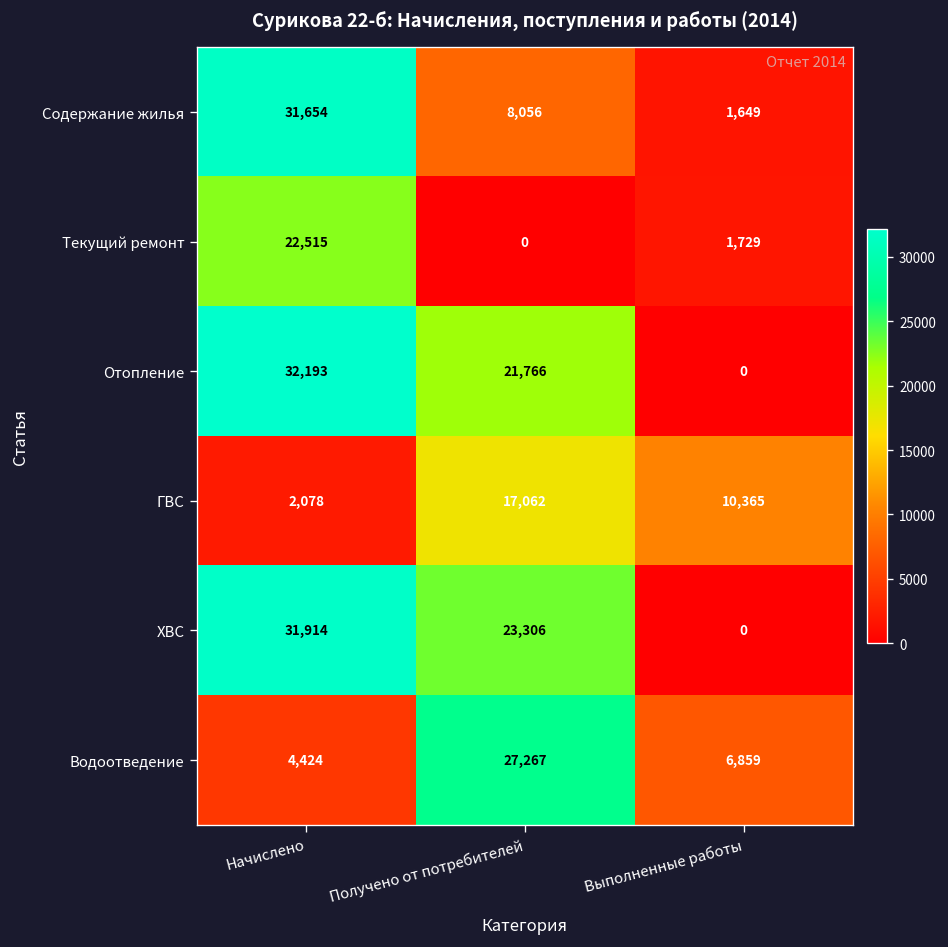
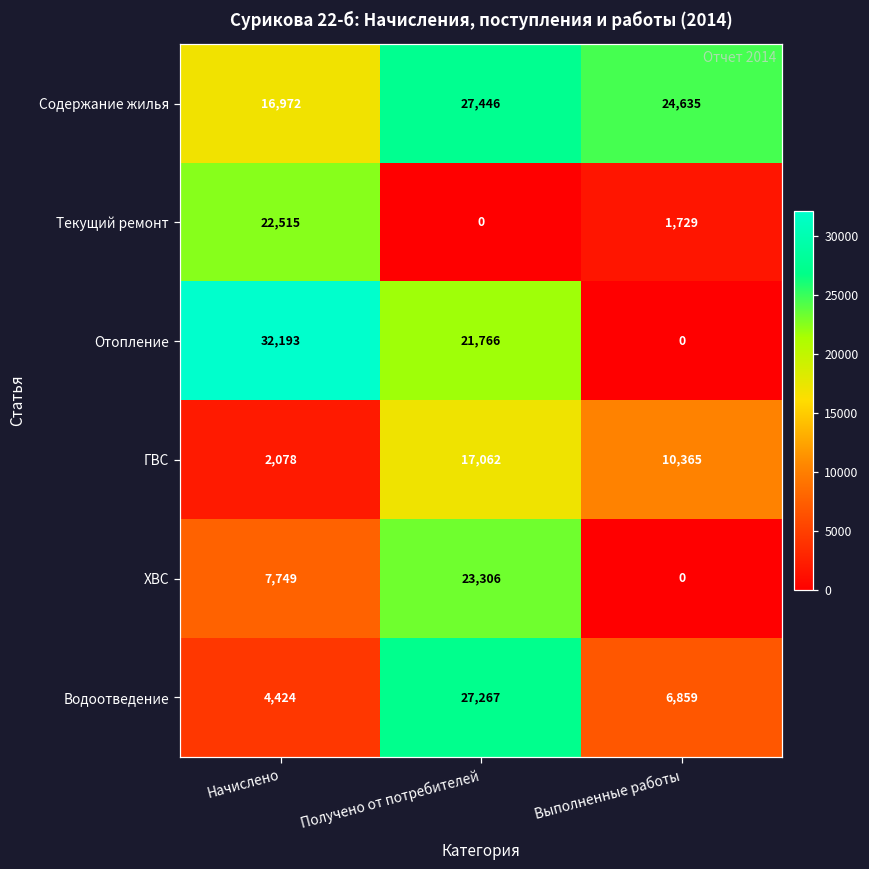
  {
    "Содержание жилья": {
-     "Начислено": "31,654",
-     "Получено от потребителей": "8,056",
-     "Выполненные работы": "1,649"
+     "Начислено": "16,972",
+     "Получено от потребителей": "27,446",
+     "Выполненные работы": "24,635"
    },
    "Текущий ремонт": {
      "Начислено": "22,515",
      "Получено от потребителей": "0",
      "Выполненные работы": "1,729"
    },
    "Отопление": {
      "Начислено": "32,193",
      "Получено от потребителей": "21,766",
      "Выполненные работы": "0"
    },
    "ГВС": {
      "Начислено": "2,078",
      "Получено от потребителей": "17,062",
      "Выполненные работы": "10,365"
    },
    "ХВС": {
-     "Начислено": "31,914",
+     "Начислено": "7,749",
      "Получено от потребителей": "23,306",
      "Выполненные работы": "0"
    },
    "Водоотведение": {
      "Начислено": "4,424",
      "Получено от потребителей": "27,267",
      "Выполненные работы": "6,859"
    }
  }
